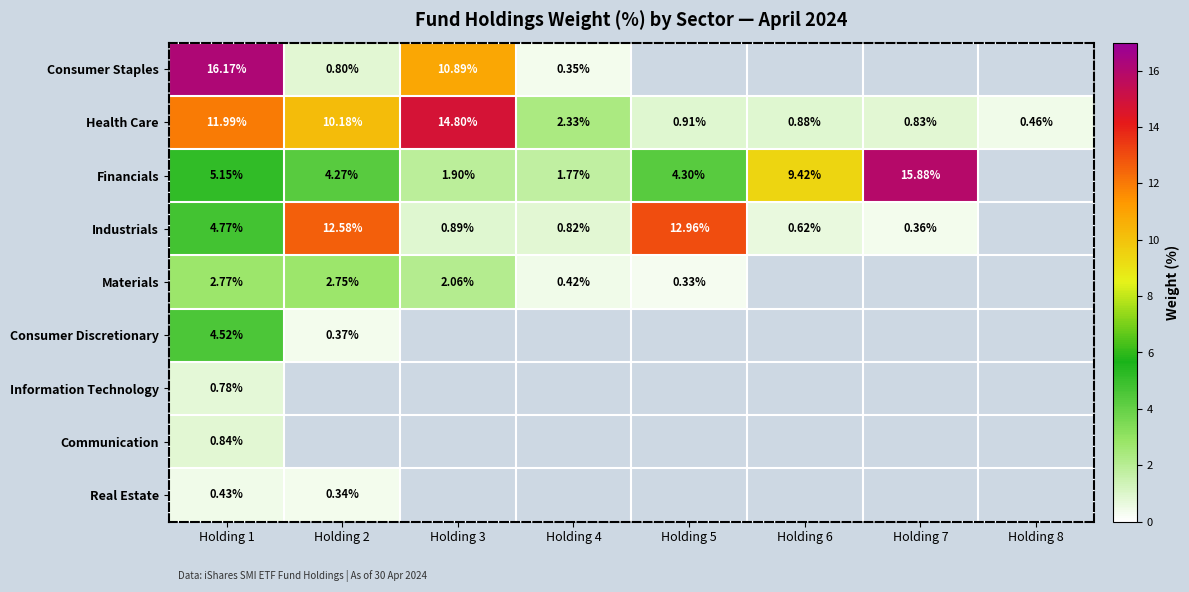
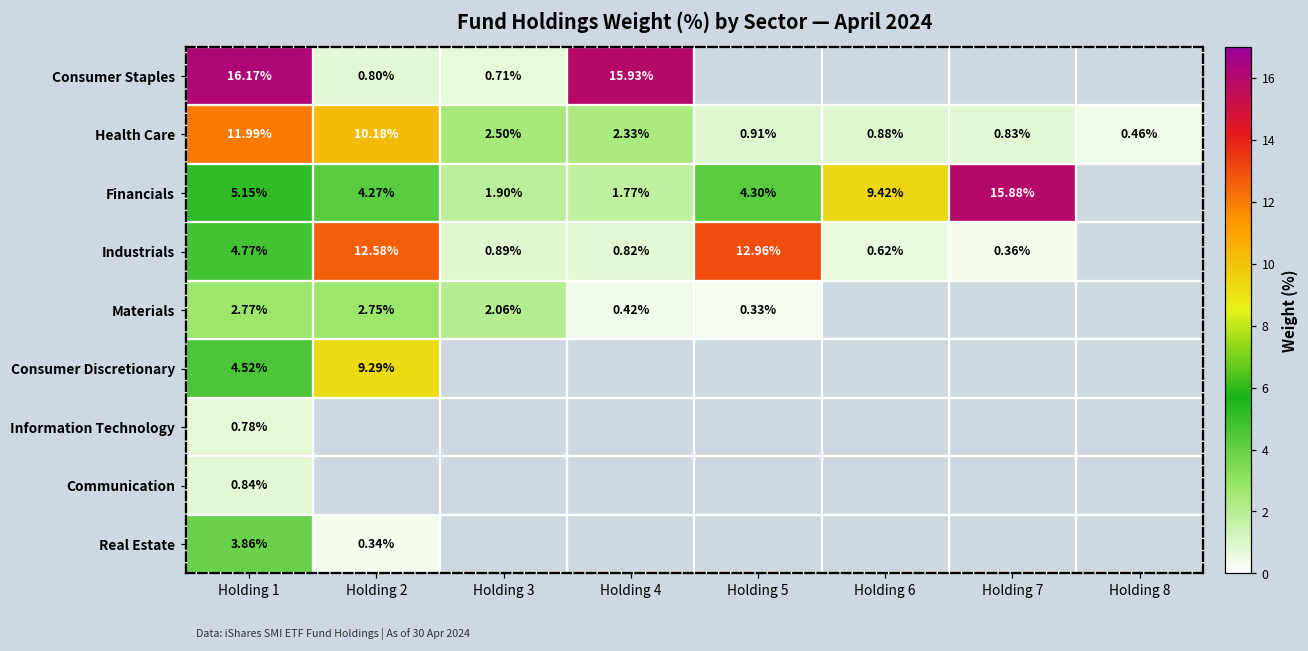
  {
    "Consumer Staples": {
      "Holding 1": "16.17%",
      "Holding 2": "0.80%",
-     "Holding 3": "10.89%",
-     "Holding 4": "0.35%"
+     "Holding 3": "0.71%",
+     "Holding 4": "15.93%"
    },
    "Health Care": {
      "Holding 1": "11.99%",
      "Holding 2": "10.18%",
-     "Holding 3": "14.80%",
+     "Holding 3": "2.50%",
      "Holding 4": "2.33%",
      "Holding 5": "0.91%",
      "Holding 6": "0.88%",
      "Holding 7": "0.83%",
      "Holding 8": "0.46%"
    },
    "Financials": {
      "Holding 1": "5.15%",
      "Holding 2": "4.27%",
      "Holding 3": "1.90%",
      "Holding 4": "1.77%",
      "Holding 5": "4.30%",
      "Holding 6": "9.42%",
      "Holding 7": "15.88%"
    },
    "Industrials": {
      "Holding 1": "4.77%",
      "Holding 2": "12.58%",
      "Holding 3": "0.89%",
      "Holding 4": "0.82%",
      "Holding 5": "12.96%",
      "Holding 6": "0.62%",
      "Holding 7": "0.36%"
    },
    "Materials": {
      "Holding 1": "2.77%",
      "Holding 2": "2.75%",
      "Holding 3": "2.06%",
      "Holding 4": "0.42%",
      "Holding 5": "0.33%"
    },
    "Consumer Discretionary": {
      "Holding 1": "4.52%",
-     "Holding 2": "0.37%"
+     "Holding 2": "9.29%"
    },
    "Information Technology": {
      "Holding 1": "0.78%"
    },
    "Communication": {
      "Holding 1": "0.84%"
    },
    "Real Estate": {
-     "Holding 1": "0.43%",
+     "Holding 1": "3.86%",
      "Holding 2": "0.34%"
    }
  }
